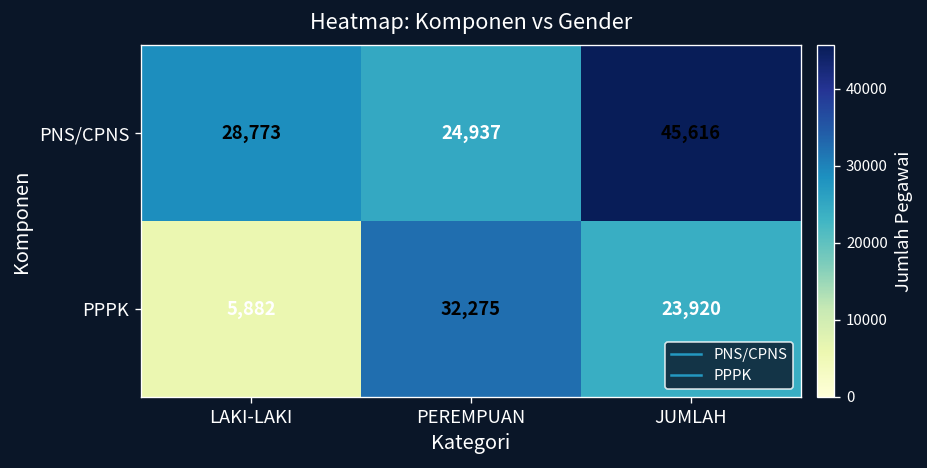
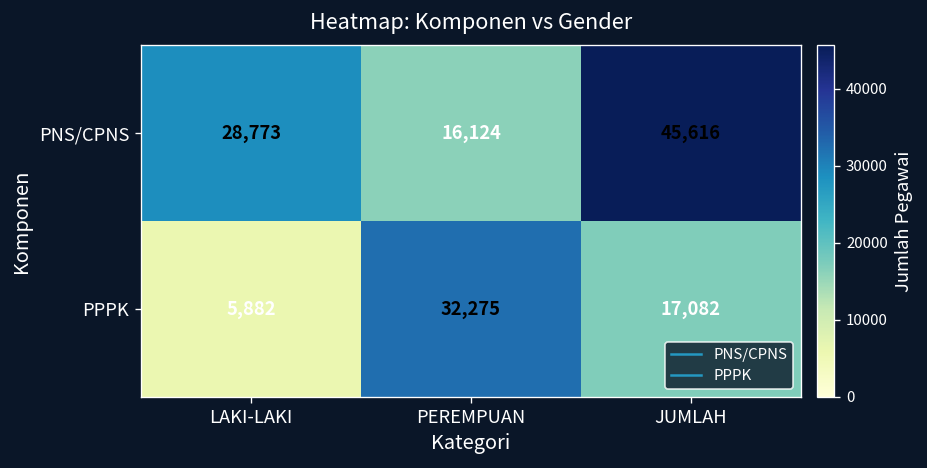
  {
    "PNS/CPNS": {
      "LAKI-LAKI": "28,773",
-     "PEREMPUAN": "24,937",
+     "PEREMPUAN": "16,124",
      "JUMLAH": "45,616"
    },
    "PPPK": {
      "LAKI-LAKI": "5,882",
      "PEREMPUAN": "32,275",
-     "JUMLAH": "23,920"
+     "JUMLAH": "17,082"
    }
  }
